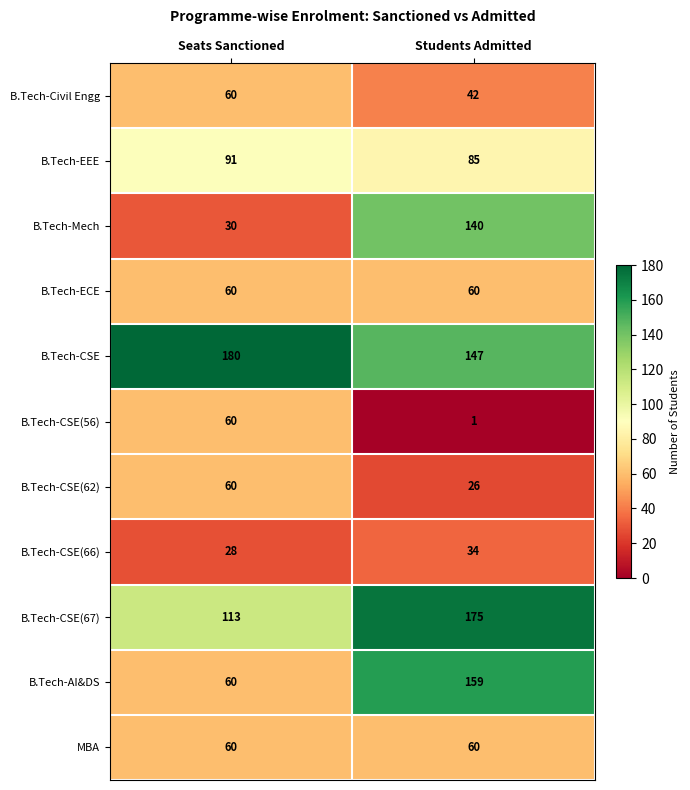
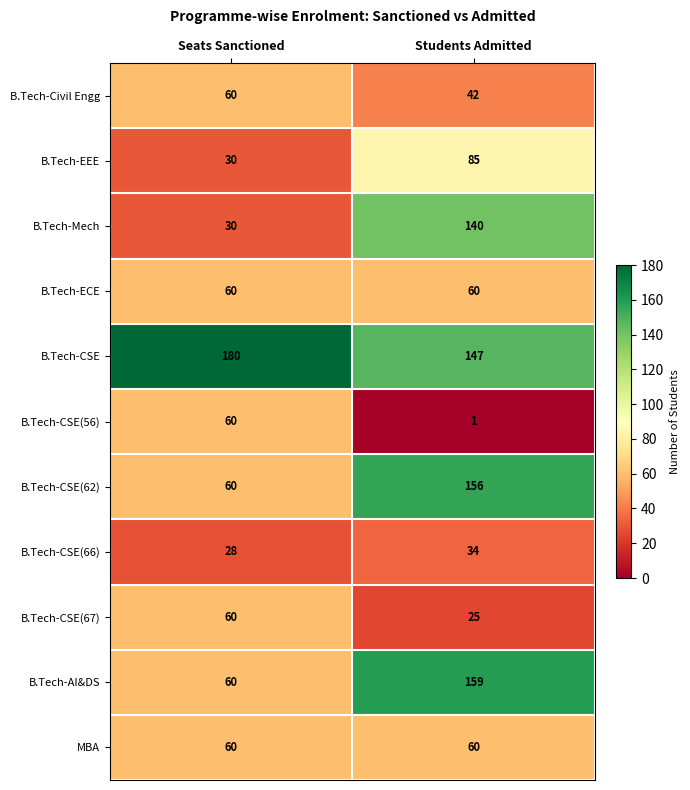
  {
    "B.Tech-Civil Engg": {
      "Seats Sanctioned": 60,
      "Students Admitted": 42
    },
    "B.Tech-EEE": {
-     "Seats Sanctioned": 91,
+     "Seats Sanctioned": 30,
      "Students Admitted": 85
    },
    "B.Tech-Mech": {
      "Seats Sanctioned": 30,
      "Students Admitted": 140
    },
    "B.Tech-ECE": {
      "Seats Sanctioned": 60,
      "Students Admitted": 60
    },
    "B.Tech-CSE": {
      "Seats Sanctioned": 180,
      "Students Admitted": 147
    },
    "B.Tech-CSE(56)": {
      "Seats Sanctioned": 60,
      "Students Admitted": 1
    },
    "B.Tech-CSE(62)": {
      "Seats Sanctioned": 60,
-     "Students Admitted": 26
+     "Students Admitted": 156
    },
    "B.Tech-CSE(66)": {
      "Seats Sanctioned": 28,
      "Students Admitted": 34
    },
    "B.Tech-CSE(67)": {
-     "Seats Sanctioned": 113,
-     "Students Admitted": 175
+     "Seats Sanctioned": 60,
+     "Students Admitted": 25
    },
    "B.Tech-AI&DS": {
      "Seats Sanctioned": 60,
      "Students Admitted": 159
    },
    "MBA": {
      "Seats Sanctioned": 60,
      "Students Admitted": 60
    }
  }
